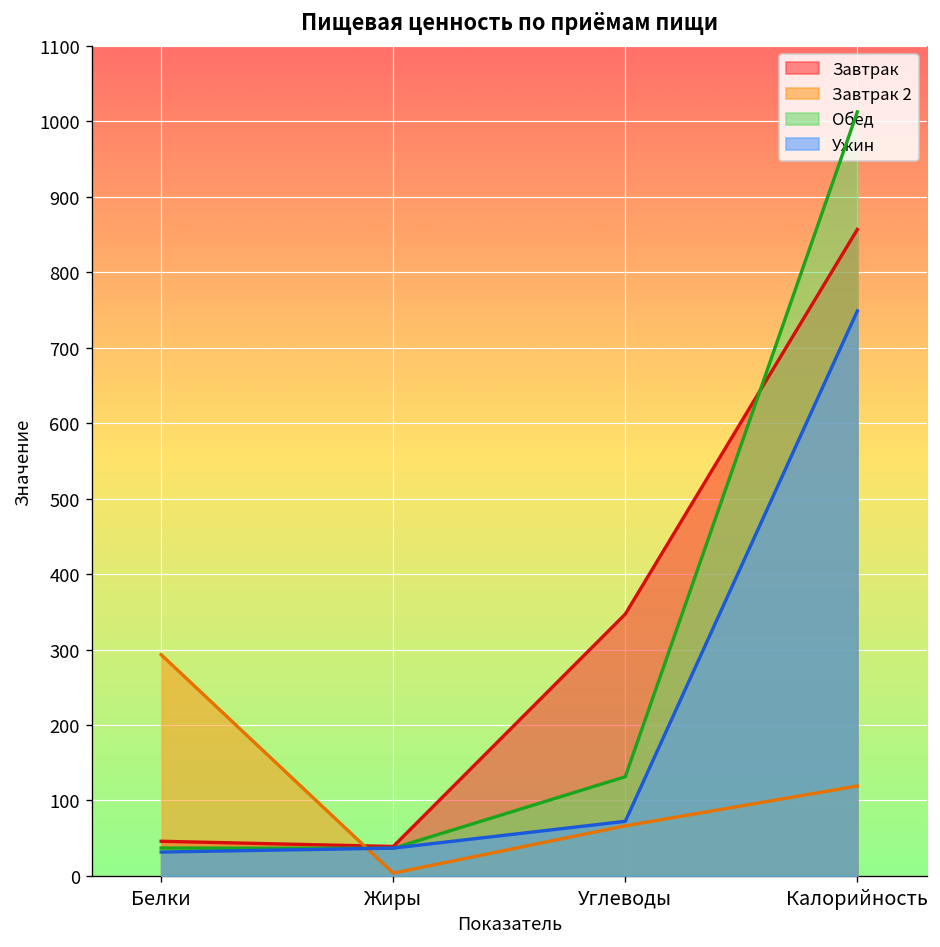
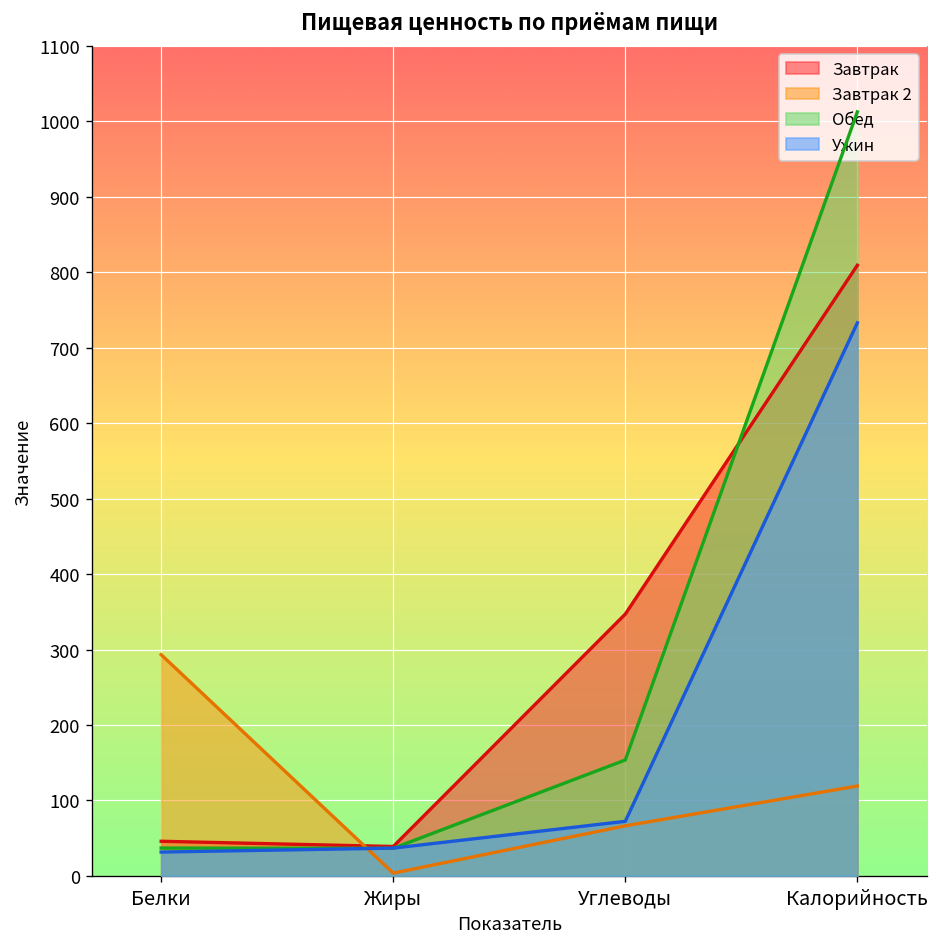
  {
    "Завтрак": {
      "Белки": 50,
      "Углеводы": 350,
-     "Калорийность": 860
+     "Калорийность": 810
    },
    "Завтрак 2": {
      "Белки": 290,
      "Жиры": 0,
      "Углеводы": 70,
      "Калорийность": 120
    },
    "Обед": {
      "Белки": 40,
-     "Углеводы": 130
+     "Углеводы": 150
    },
    "Ужин": {
      "Белки": 30,
      "Углеводы": 70,
-     "Калорийность": 750
+     "Калорийность": 730
    }
  }
